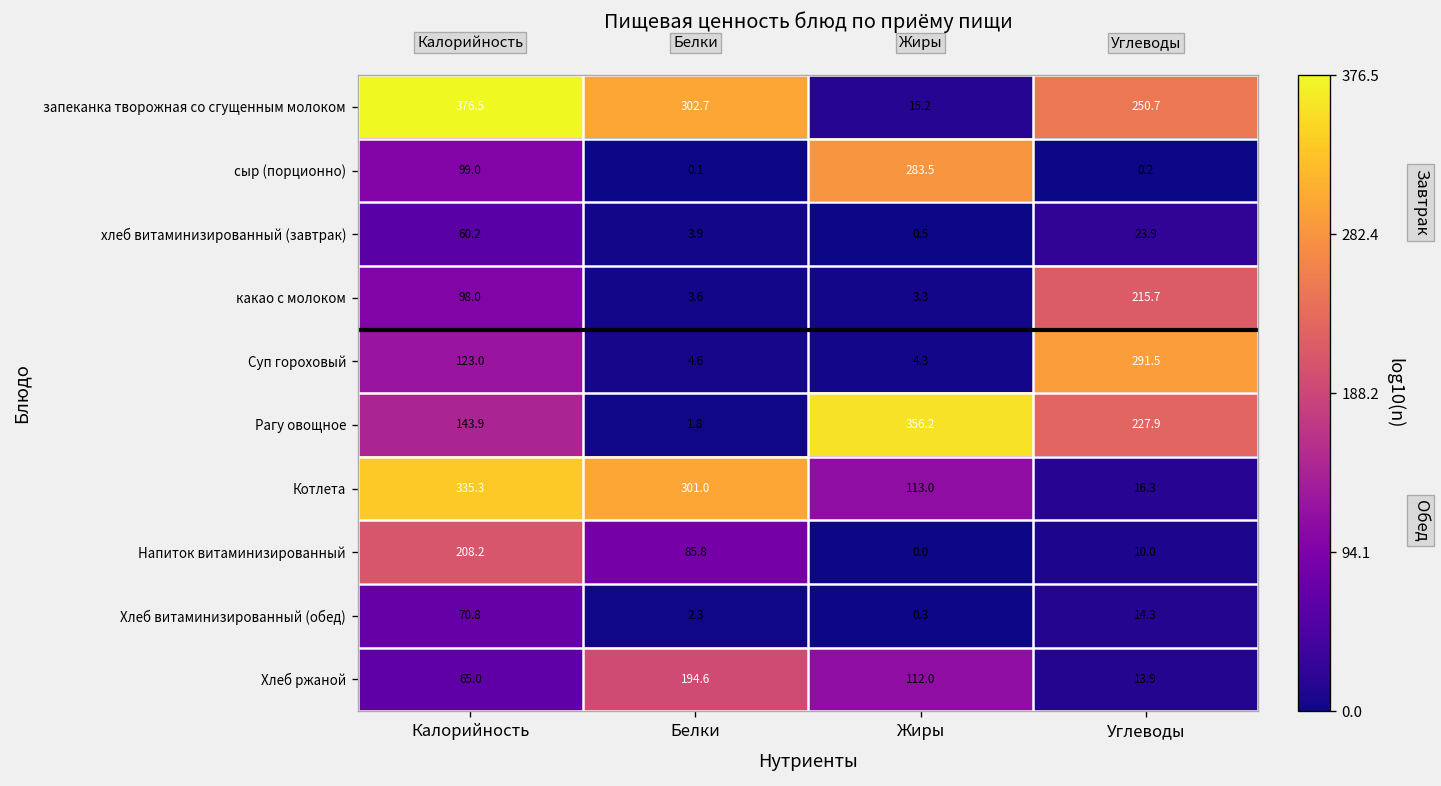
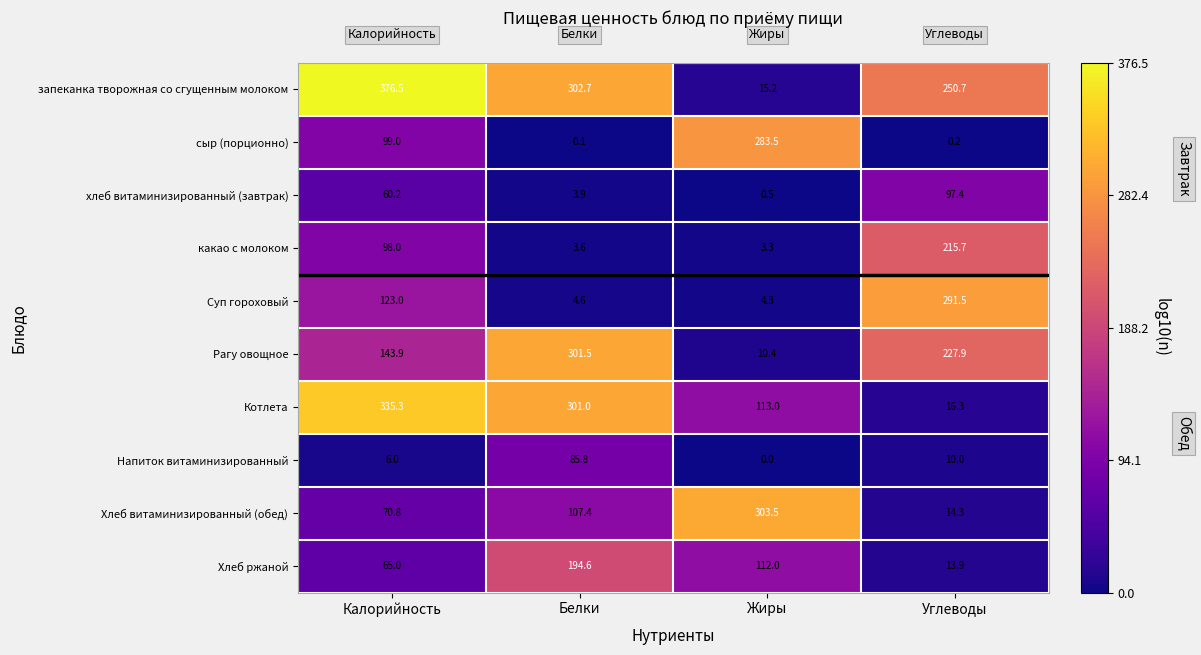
  {
    "запеканка творожная со сгущенным молоком": {
      "Калорийность": 376.5,
      "Белки": 302.7,
      "Жиры": 15.2,
      "Углеводы": 250.7
    },
    "сыр (порционно)": {
      "Калорийность": 99.0,
      "Белки": 0.1,
      "Жиры": 283.5,
      "Углеводы": 0.2
    },
    "хлеб витаминизированный (завтрак)": {
      "Калорийность": 60.2,
      "Белки": 3.9,
      "Жиры": 0.5,
-     "Углеводы": 23.9
+     "Углеводы": 97.4
    },
    "какао с молоком": {
      "Калорийность": 98.0,
      "Белки": 3.6,
      "Жиры": 3.3,
      "Углеводы": 215.7
    },
    "Суп гороховый": {
      "Калорийность": 123.0,
      "Белки": 4.6,
      "Жиры": 4.3,
      "Углеводы": 291.5
    },
    "Рагу овощное": {
      "Калорийность": 143.9,
-     "Белки": 1.8,
-     "Жиры": 356.2,
+     "Белки": 301.5,
+     "Жиры": 10.4,
      "Углеводы": 227.9
    },
    "Котлета": {
      "Калорийность": 335.3,
      "Белки": 301.0,
      "Жиры": 113.0,
      "Углеводы": 16.3
    },
    "Напиток витаминизированный": {
-     "Калорийность": 208.2,
+     "Калорийность": 6.0,
      "Белки": 85.8,
      "Жиры": 0.0,
      "Углеводы": 10.0
    },
    "Хлеб витаминизированный (обед)": {
      "Калорийность": 70.8,
-     "Белки": 2.3,
-     "Жиры": 0.3,
+     "Белки": 107.4,
+     "Жиры": 303.5,
      "Углеводы": 14.3
    },
    "Хлеб ржаной": {
      "Калорийность": 65.0,
      "Белки": 194.6,
      "Жиры": 112.0,
      "Углеводы": 13.9
    }
  }
